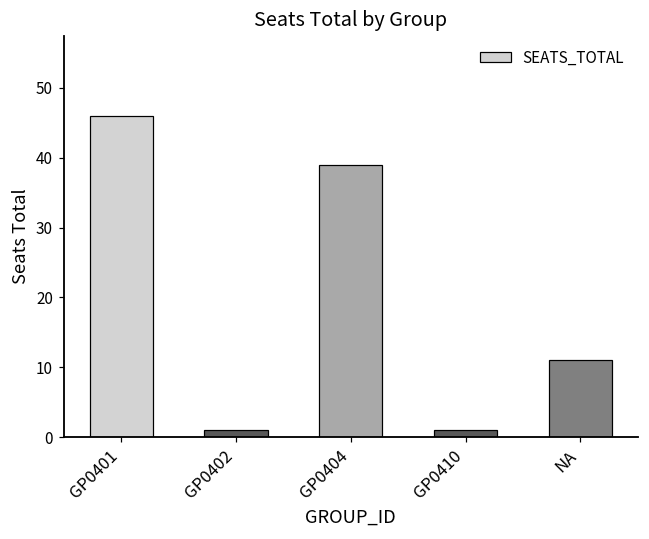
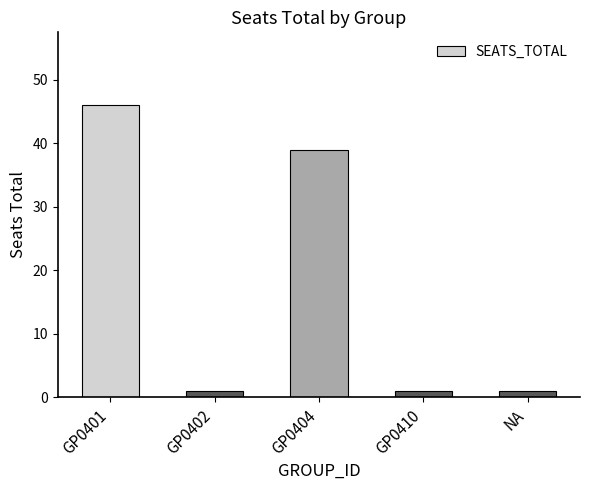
  {
    "GP0401": 46,
    "GP0402": 1,
    "GP0404": 39,
    "GP0410": 1,
-   "NA": 11
+   "NA": 1
  }
